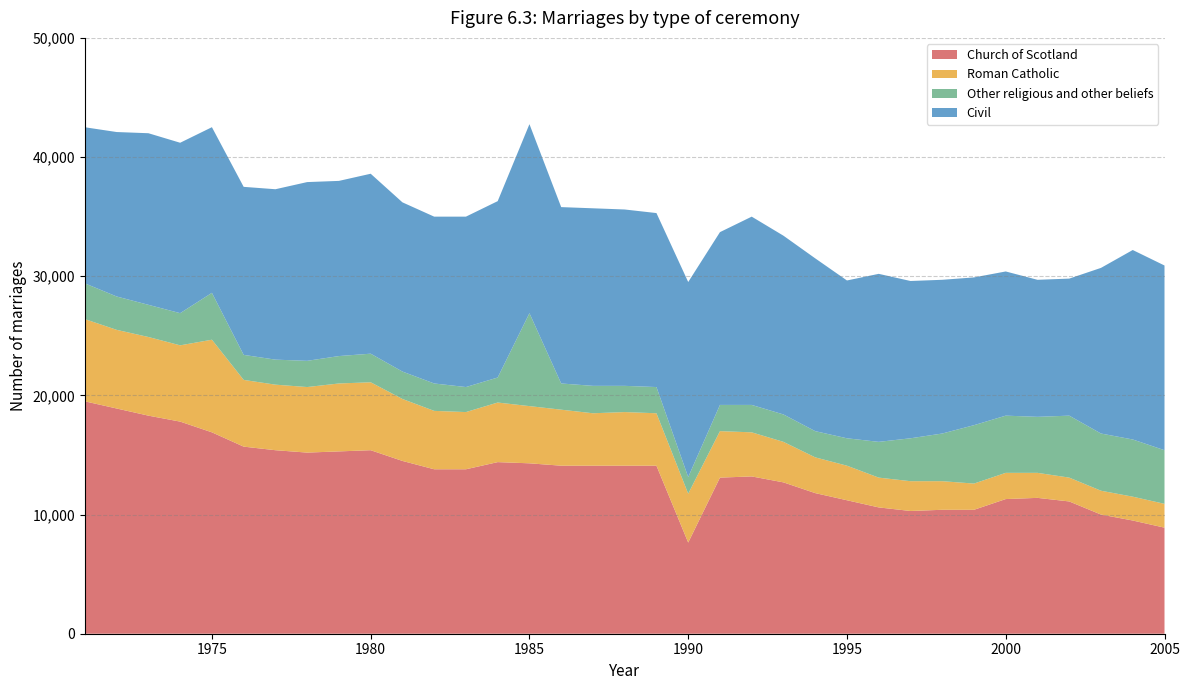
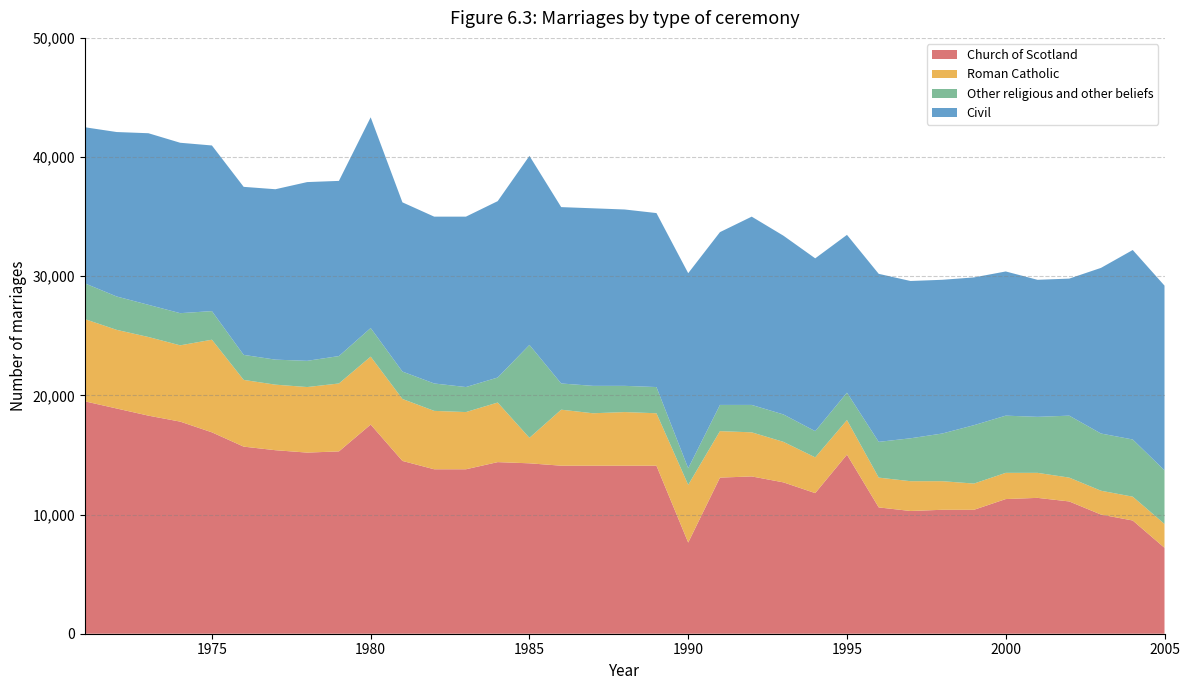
  {
    "Church of Scotland": {
      "1975": "16,900",
-     "1980": "15,400",
+     "1980": "17,600",
      "1985": "14,300",
      "1990": "7,700",
-     "1995": "11,200",
+     "1995": "15,000",
      "2000": "11,300",
-     "2005": "8,900"
+     "2005": "7,200"
    },
    "Roman Catholic": {
      "1975": "7,800",
      "1980": "5,700",
-     "1985": "4,800",
-     "1990": "4,100",
+     "1985": "2,100",
+     "1990": "4,800",
      "1995": "2,900",
      "2000": "2,200",
      "2005": "2,000"
    },
    "Other religious and other beliefs": {
-     "1975": "3,900",
+     "1975": "2,400",
      "1980": "2,400",
      "1985": "7,800",
      "1990": "1,400",
      "1995": "2,300",
      "2000": "4,800",
      "2005": "4,500"
    },
    "Civil": {
      "1975": "13,900",
-     "1980": "15,100",
+     "1980": "17,700",
      "1985": "15,900",
      "1990": "16,400",
      "1995": "13,200",
      "2000": "12,100",
      "2005": "15,500"
    }
  }
